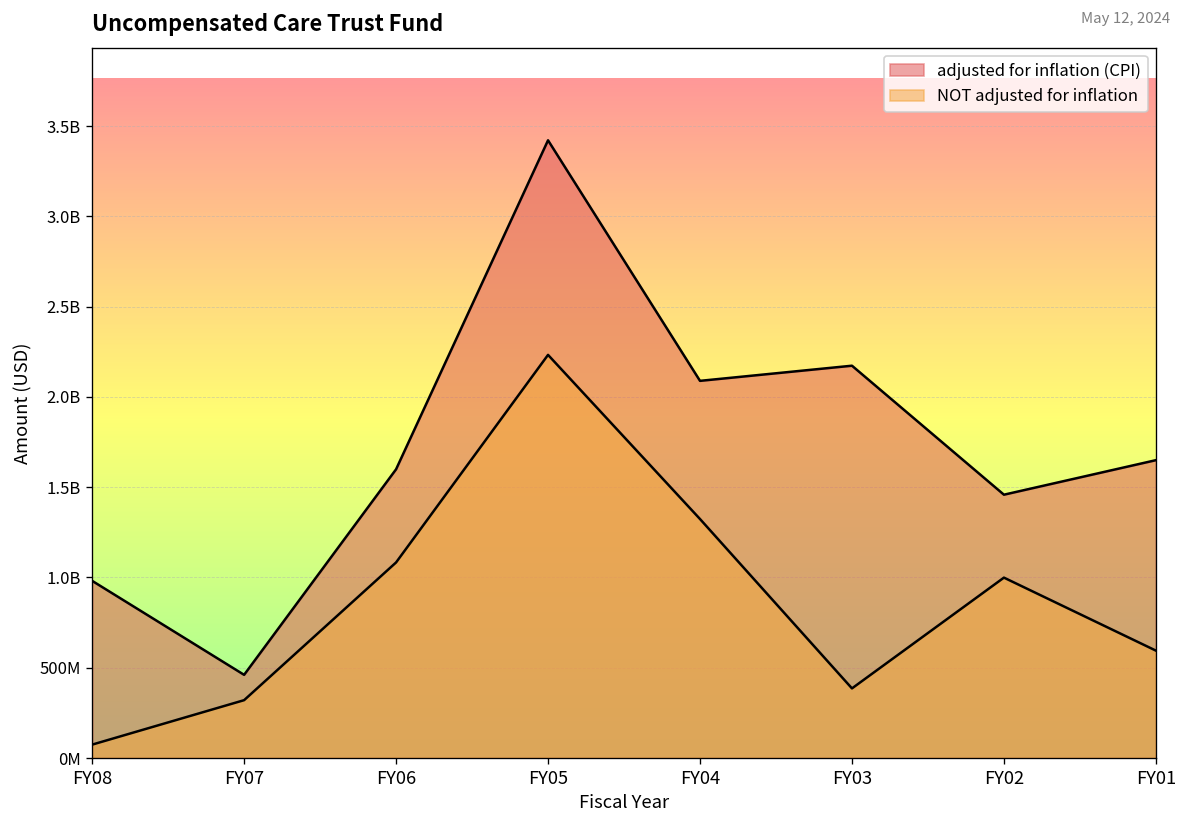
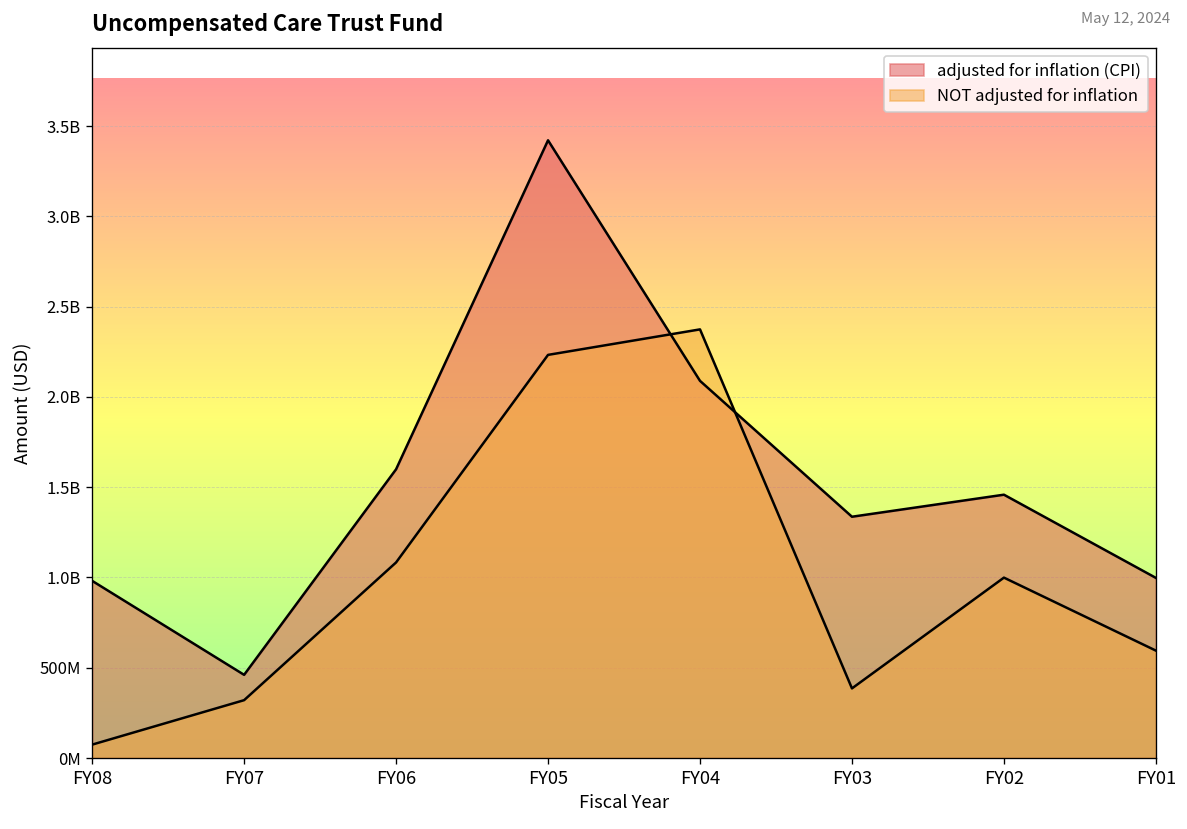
  {
    "adjusted for inflation (CPI)": {
      "FY08": 980000000,
      "FY07": 460000000,
      "FY06": 1600000000,
      "FY05": 3420000000,
      "FY04": 2090000000,
-     "FY03": 2170000000,
+     "FY03": 1340000000,
      "FY02": 1460000000,
-     "FY01": 1650000000
+     "FY01": 1000000000
    },
    "NOT adjusted for inflation": {
      "FY08": 70000000,
      "FY07": 320000000,
      "FY06": 1080000000,
      "FY05": 2230000000,
-     "FY04": 1320000000,
+     "FY04": 2370000000,
      "FY03": 380000000,
      "FY02": 1000000000,
      "FY01": 590000000
    }
  }
